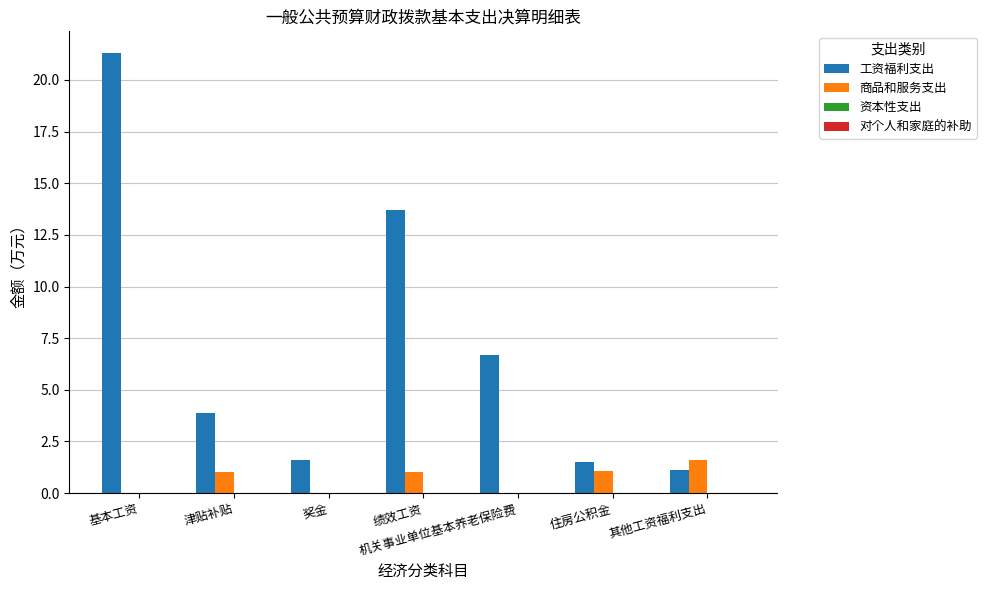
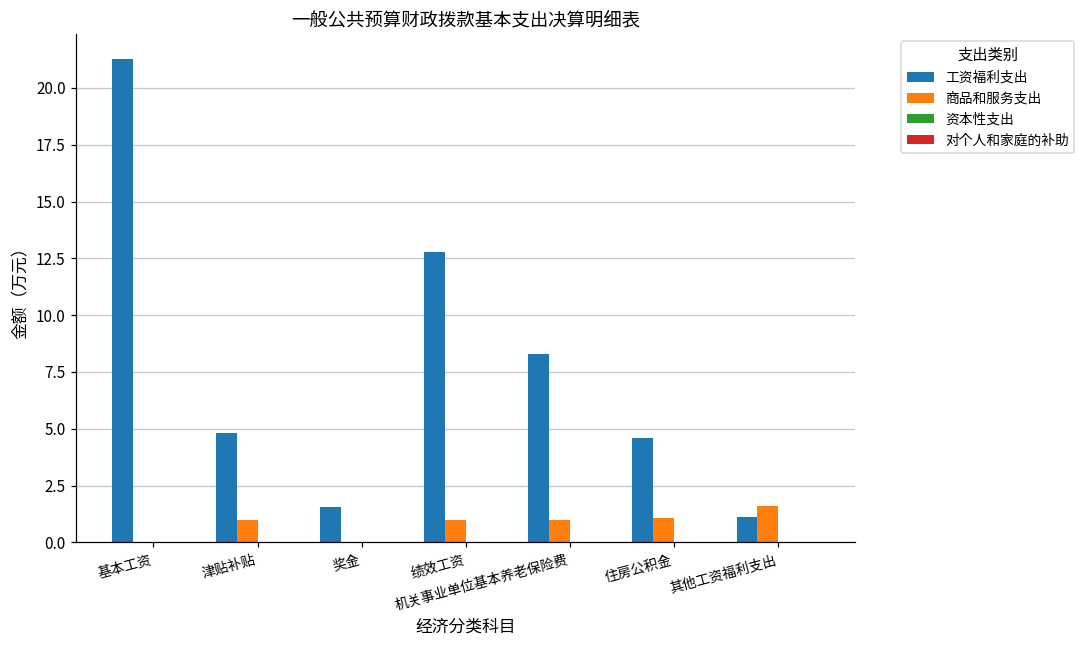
  {
    "工资福利支出": {
      "基本工资": 21.3,
-     "津贴补贴": 3.9,
+     "津贴补贴": 4.8,
      "奖金": 1.6,
-     "绩效工资": 13.7,
-     "机关事业单位基本养老保险费": 6.7,
-     "住房公积金": 1.5,
+     "绩效工资": 12.8,
+     "机关事业单位基本养老保险费": 8.3,
+     "住房公积金": 4.6,
      "其他工资福利支出": 1.1
    },
    "商品和服务支出": {
      "基本工资": 0,
      "津贴补贴": 1,
      "奖金": 0,
      "绩效工资": 1,
-     "机关事业单位基本养老保险费": 0,
+     "机关事业单位基本养老保险费": 1,
      "住房公积金": 1,
      "其他工资福利支出": 1.6
    },
    "资本性支出": {
      "基本工资": 0.0,
      "津贴补贴": 0.0,
      "奖金": 0.0,
      "绩效工资": 0.0,
      "机关事业单位基本养老保险费": 0.0,
      "住房公积金": 0.0,
      "其他工资福利支出": 0.0
    },
    "对个人和家庭的补助": {
      "基本工资": 0.0,
      "津贴补贴": 0.0,
      "奖金": 0.0,
      "绩效工资": 0.0,
      "机关事业单位基本养老保险费": 0.0,
      "住房公积金": 0.0,
      "其他工资福利支出": 0.0
    }
  }
